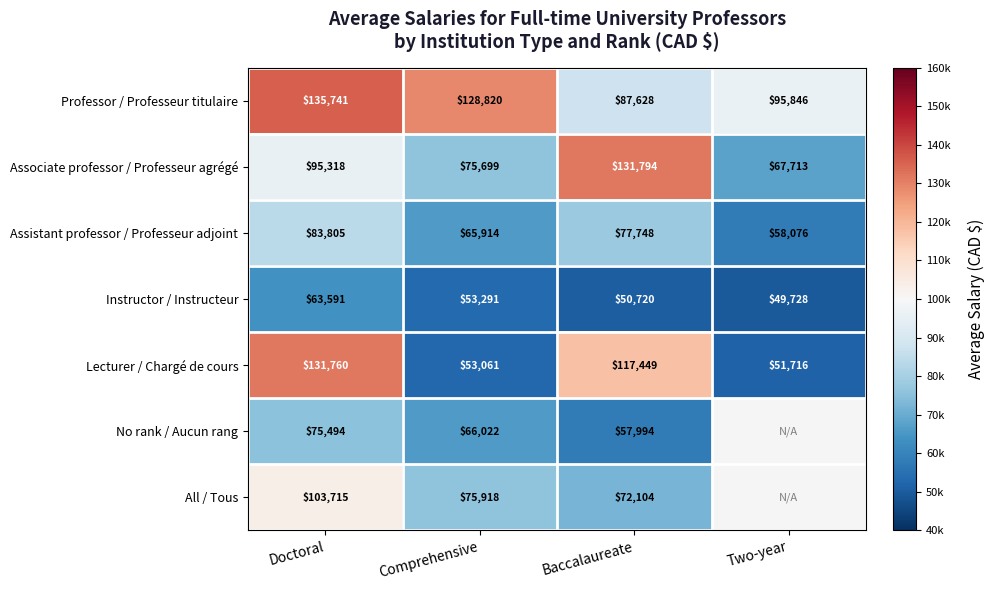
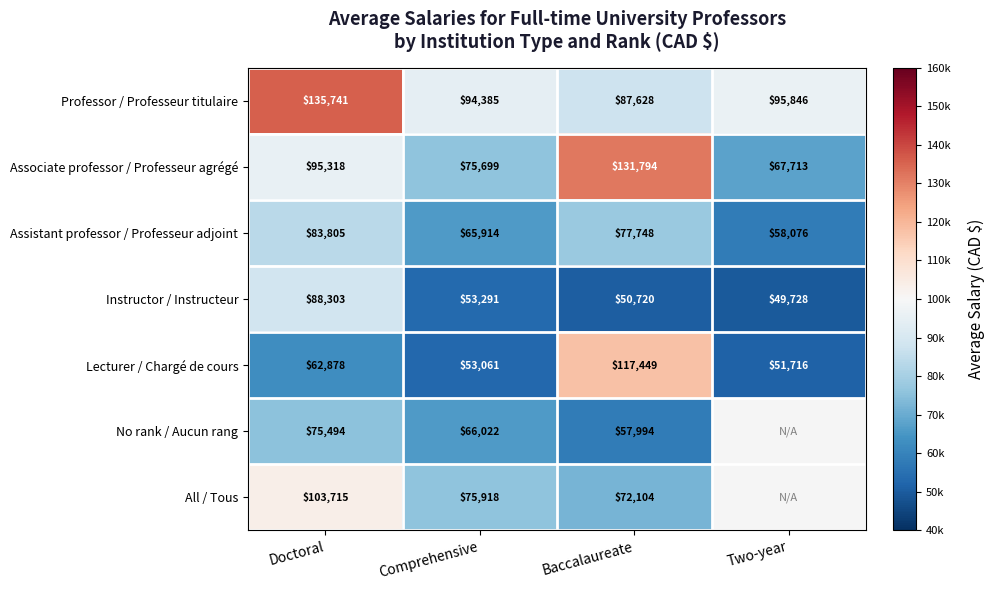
  {
    "Professor / Professeur titulaire": {
      "Doctoral": "$135,741",
-     "Comprehensive": "$128,820",
+     "Comprehensive": "$94,385",
      "Baccalaureate": "$87,628",
      "Two-year": "$95,846"
    },
    "Associate professor / Professeur agrégé": {
      "Doctoral": "$95,318",
      "Comprehensive": "$75,699",
      "Baccalaureate": "$131,794",
      "Two-year": "$67,713"
    },
    "Assistant professor / Professeur adjoint": {
      "Doctoral": "$83,805",
      "Comprehensive": "$65,914",
      "Baccalaureate": "$77,748",
      "Two-year": "$58,076"
    },
    "Instructor / Instructeur": {
-     "Doctoral": "$63,591",
+     "Doctoral": "$88,303",
      "Comprehensive": "$53,291",
      "Baccalaureate": "$50,720",
      "Two-year": "$49,728"
    },
    "Lecturer / Chargé de cours": {
-     "Doctoral": "$131,760",
+     "Doctoral": "$62,878",
      "Comprehensive": "$53,061",
      "Baccalaureate": "$117,449",
      "Two-year": "$51,716"
    },
    "No rank / Aucun rang": {
      "Doctoral": "$75,494",
      "Comprehensive": "$66,022",
      "Baccalaureate": "$57,994"
    },
    "All / Tous": {
      "Doctoral": "$103,715",
      "Comprehensive": "$75,918",
      "Baccalaureate": "$72,104"
    }
  }
